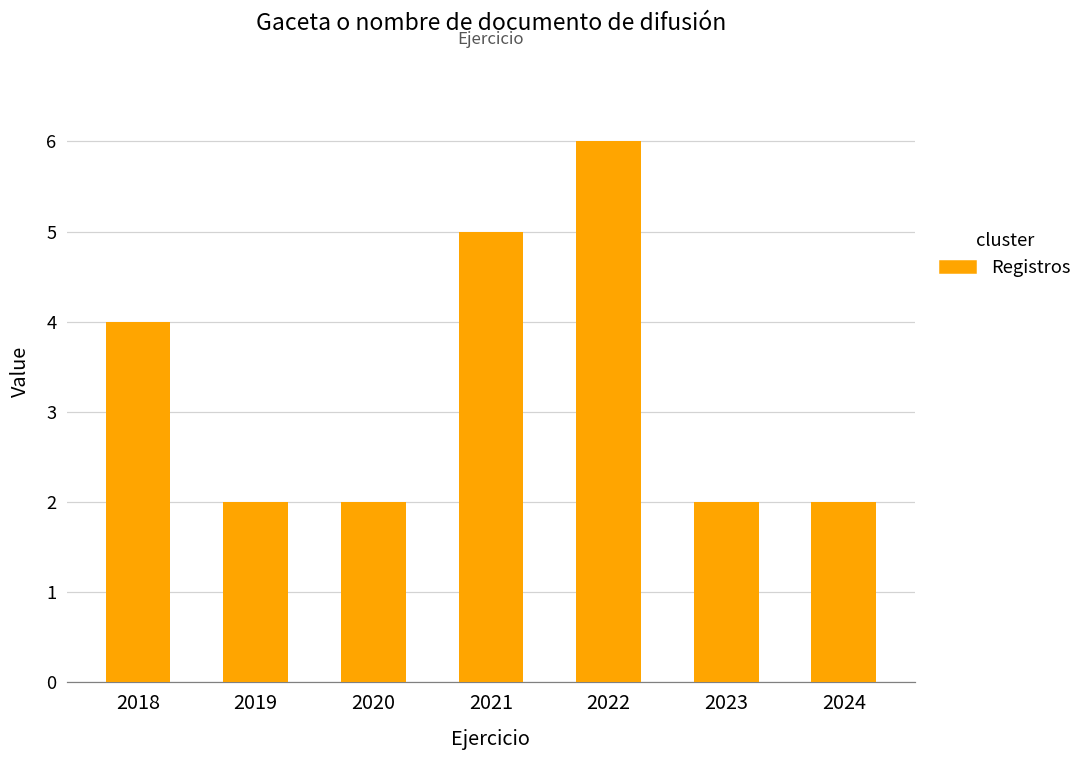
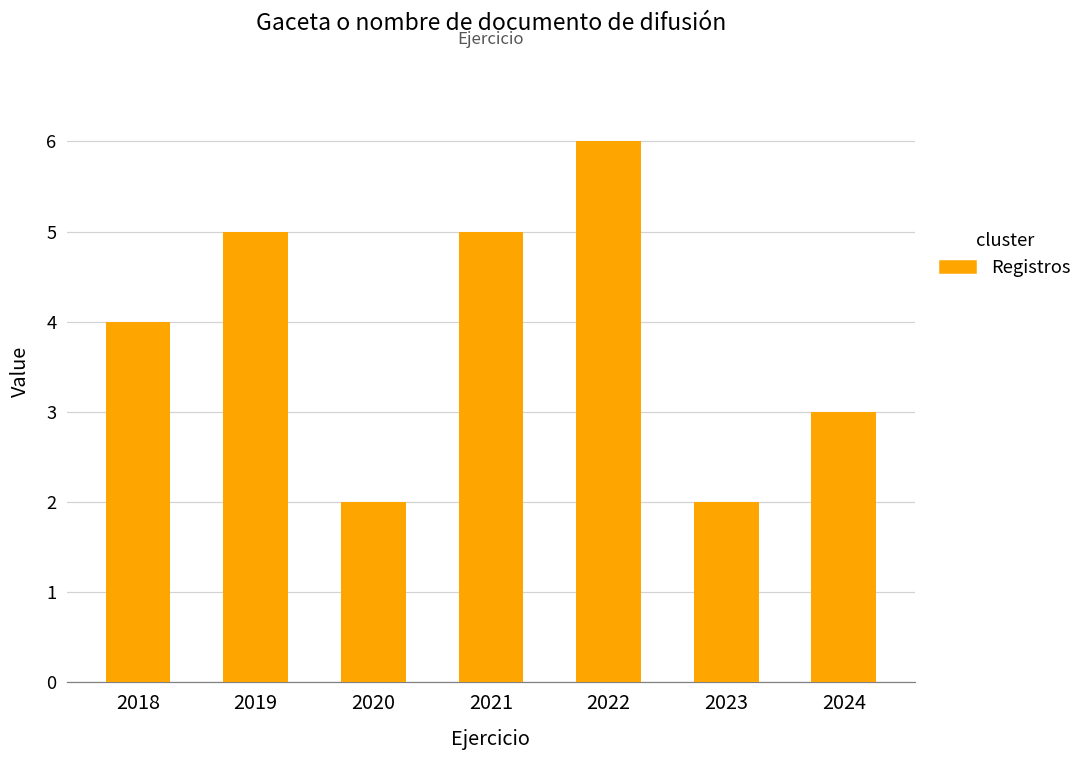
  {
    "2018": 4,
-   "2019": 2,
+   "2019": 5,
    "2020": 2,
    "2021": 5,
    "2022": 6,
    "2023": 2,
-   "2024": 2
+   "2024": 3
  }
